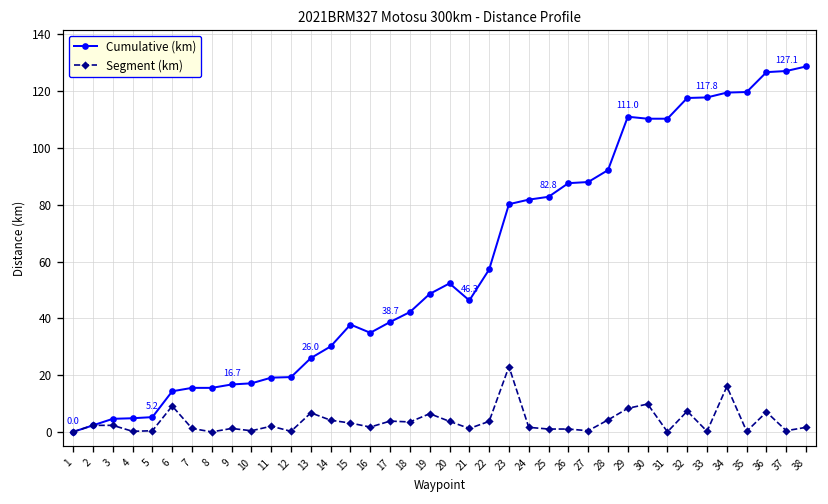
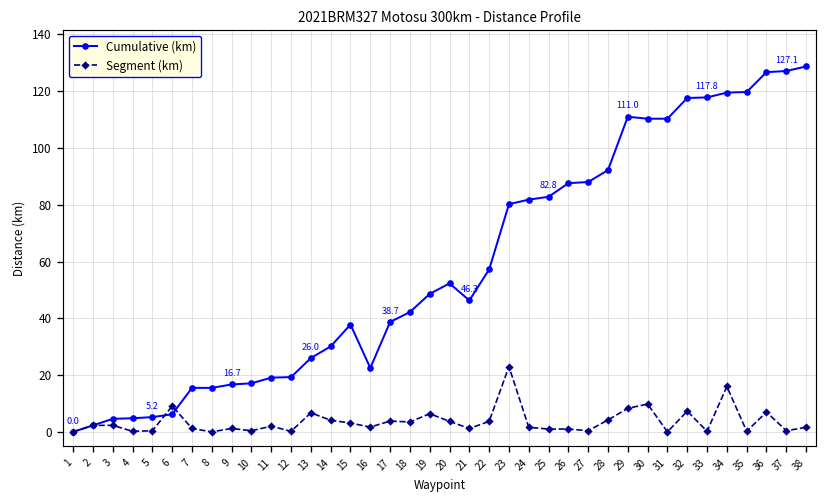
  {
    "Cumulative (km)": {
      "3": 5,
      "4": 5,
-     "6": 14,
+     "6": 6,
      "7": 16,
      "8": 16,
      "10": 17,
      "11": 19,
      "12": 19,
      "14": 30,
      "15": 38,
-     "16": 35,
+     "16": 23,
      "18": 42,
      "19": 49,
      "20": 52,
      "22": 57,
      "23": 80,
      "24": 82,
      "26": 88,
      "27": 88,
      "28": 92,
      "30": 110,
      "31": 110,
      "32": 118,
      "34": 120,
      "35": 120,
      "36": 127,
      "38": 129
    },
    "Segment (km)": {
      "3": 2,
      "4": 0,
      "5": 0,
      "6": 9,
      "7": 1,
      "8": 0,
      "9": 1,
      "10": 0,
      "11": 2,
      "12": 0,
      "13": 7,
      "14": 4,
      "15": 3,
      "16": 2,
      "17": 4,
      "18": 4,
      "19": 6,
      "20": 4,
      "21": 1,
      "22": 4,
      "23": 23,
      "24": 2,
      "25": 1,
      "26": 1,
      "27": 0,
      "28": 4,
      "29": 8,
      "30": 10,
      "31": 0,
      "32": 7,
      "33": 0,
      "34": 16,
      "35": 0,
      "36": 7,
      "37": 0,
      "38": 2
    }
  }
